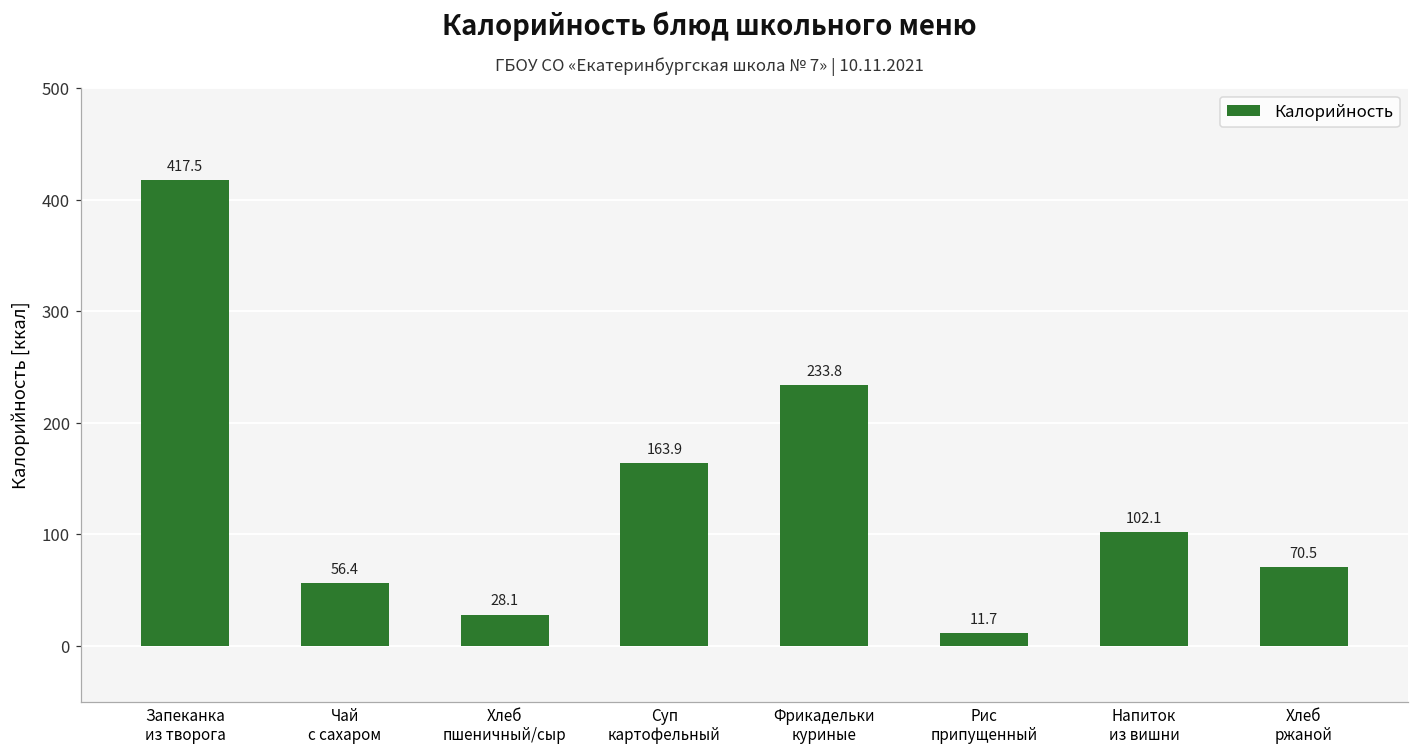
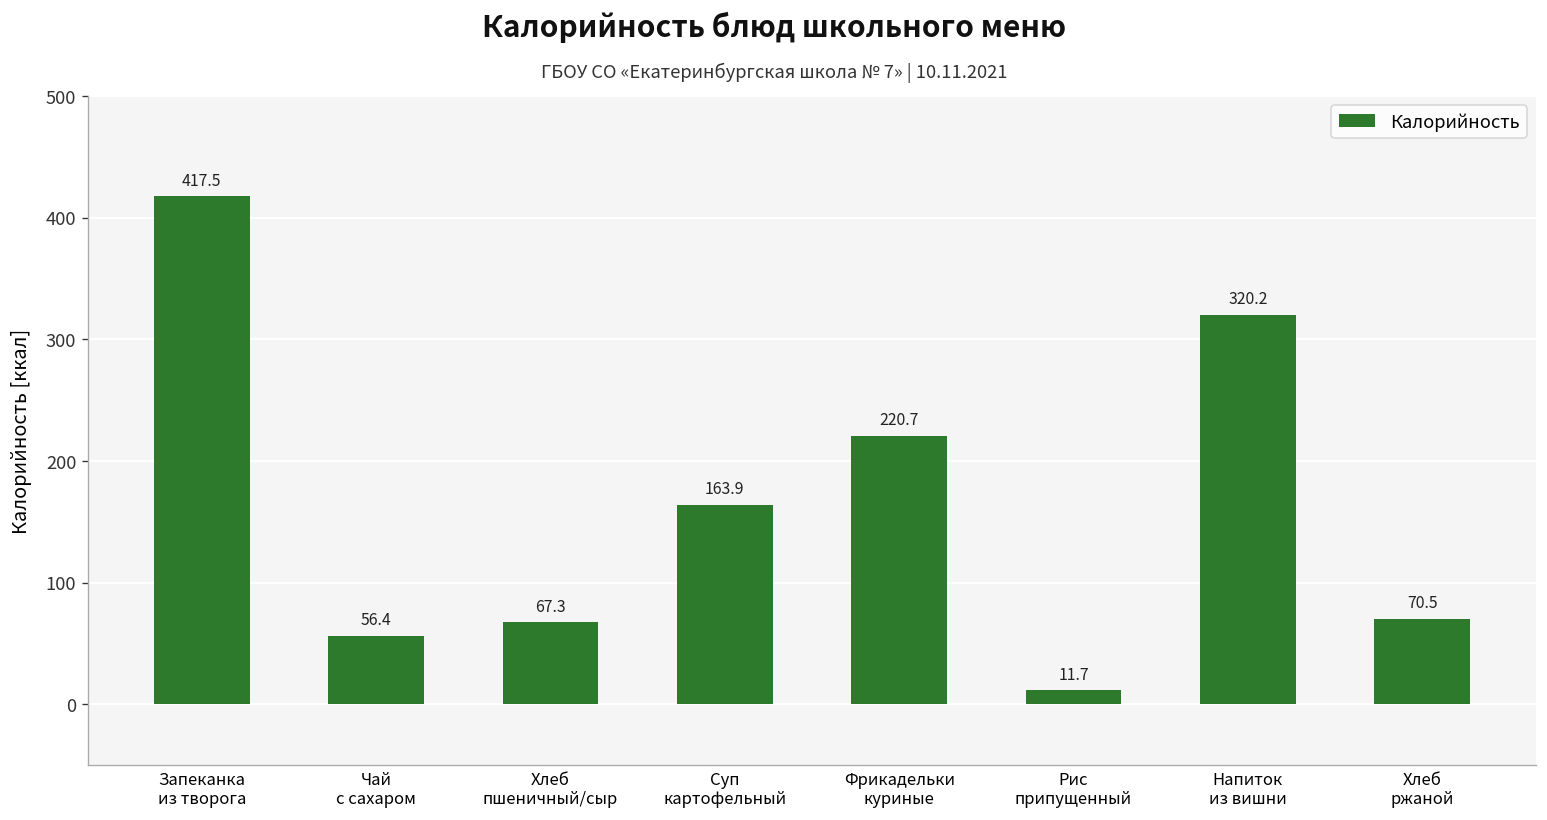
  {
    "Запеканка из творога": 417.5,
    "Чай с сахаром": 56.4,
-   "Хлеб пшеничный/сыр": 28.1,
+   "Хлеб пшеничный/сыр": 67.3,
    "Суп картофельный": 163.9,
-   "Фрикадельки куриные": 233.8,
+   "Фрикадельки куриные": 220.7,
    "Рис припущенный": 11.7,
-   "Напиток из вишни": 102.1,
+   "Напиток из вишни": 320.2,
    "Хлеб ржаной": 70.5
  }
